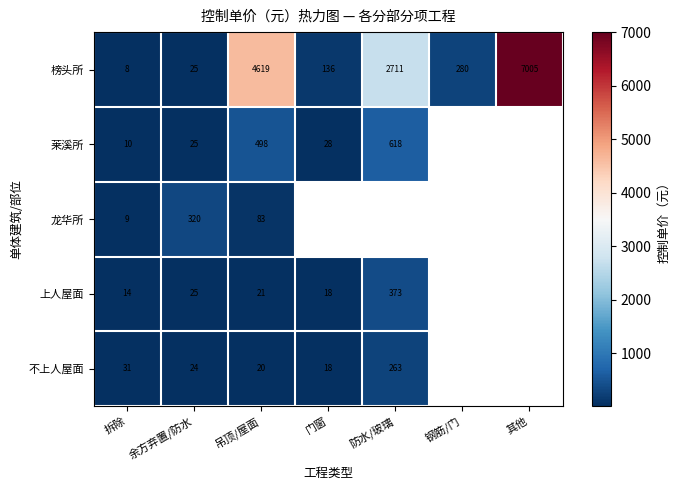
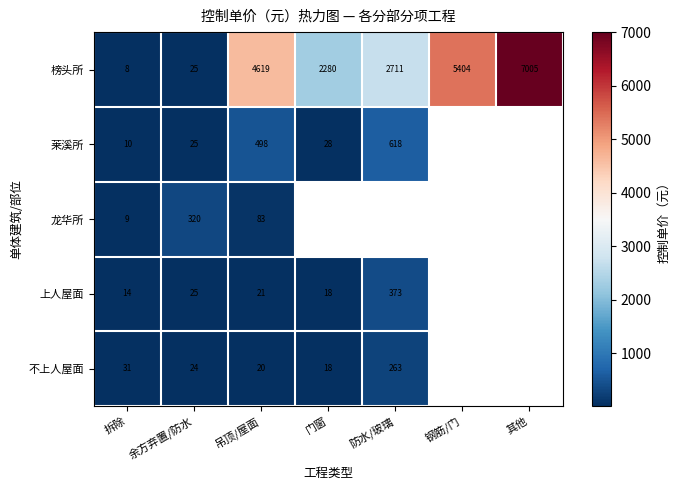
  {
    "榜头所": {
      "拆除": 8,
      "余方弃置/防水": 25,
      "吊顶/屋面": 4619,
-     "门窗": 136,
+     "门窗": 2280,
      "防水/玻璃": 2711,
-     "钢筋/门": 280,
+     "钢筋/门": 5404,
      "其他": 7005
    },
    "莱溪所": {
      "拆除": 10,
      "余方弃置/防水": 25,
      "吊顶/屋面": 498,
      "门窗": 28,
      "防水/玻璃": 618
    },
    "龙华所": {
      "拆除": 9,
      "余方弃置/防水": 320,
      "吊顶/屋面": 83
    },
    "上人屋面": {
      "拆除": 14,
      "余方弃置/防水": 25,
      "吊顶/屋面": 21,
      "门窗": 18,
      "防水/玻璃": 373
    },
    "不上人屋面": {
      "拆除": 31,
      "余方弃置/防水": 24,
      "吊顶/屋面": 20,
      "门窗": 18,
      "防水/玻璃": 263
    }
  }
